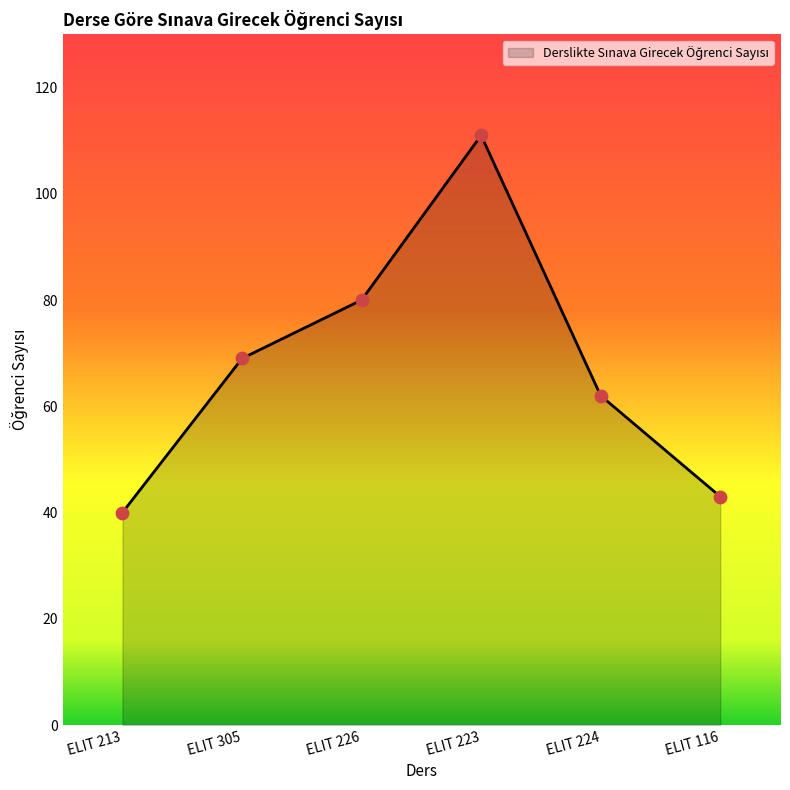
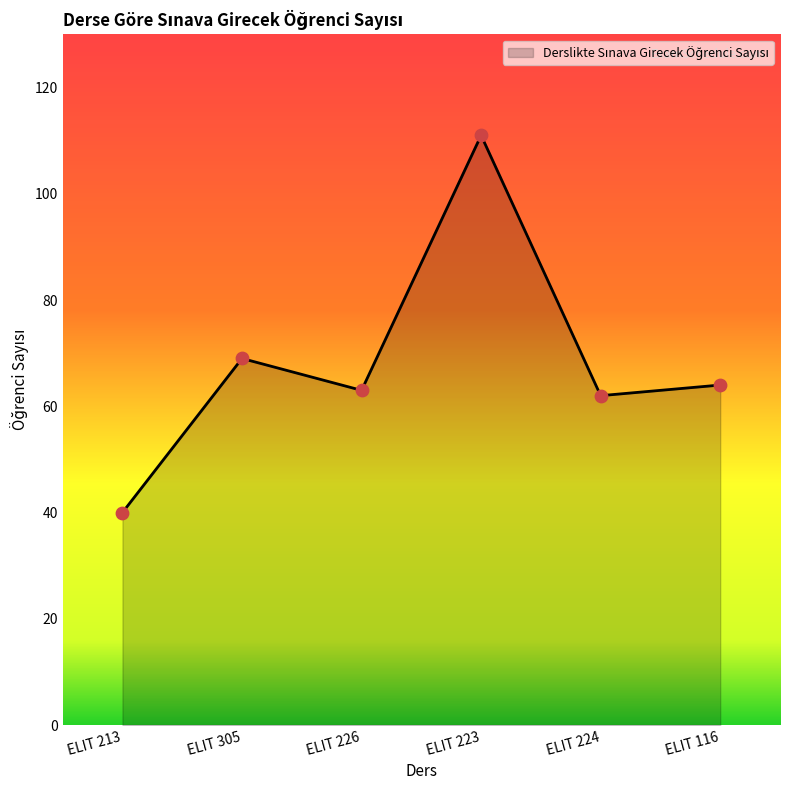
  {
    "ELIT 213": 40,
    "ELIT 305": 69,
-   "ELIT 226": 80,
+   "ELIT 226": 63,
    "ELIT 223": 111,
    "ELIT 224": 62,
-   "ELIT 116": 43
+   "ELIT 116": 64
  }
